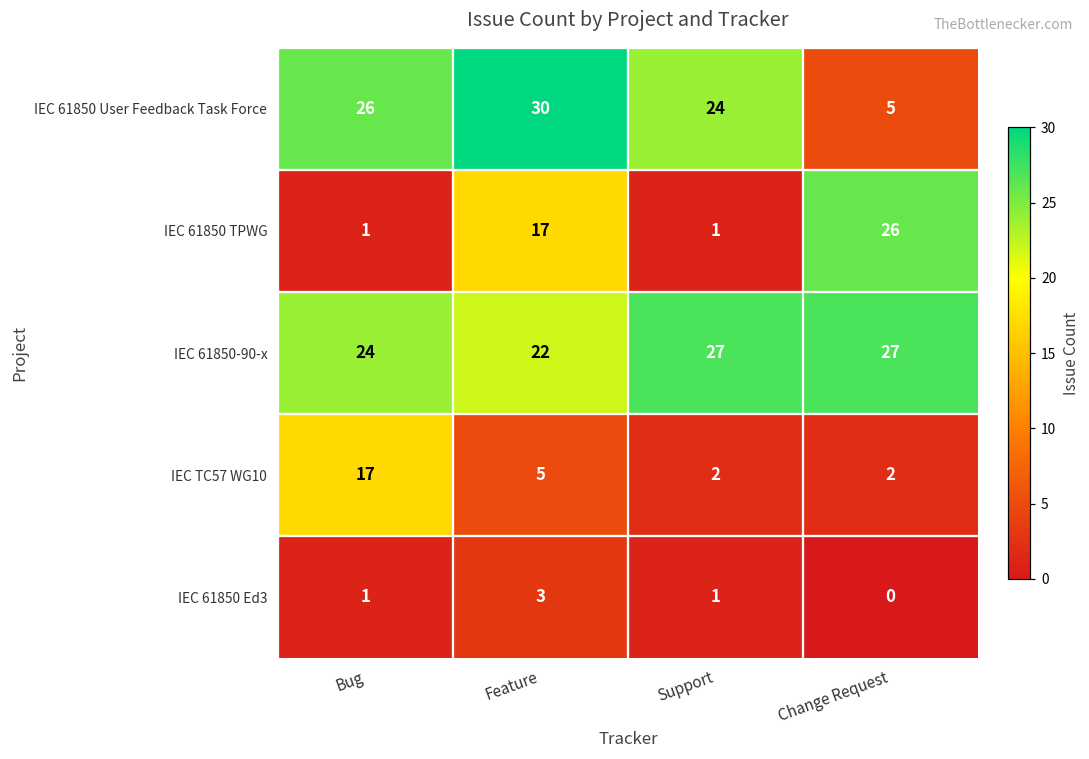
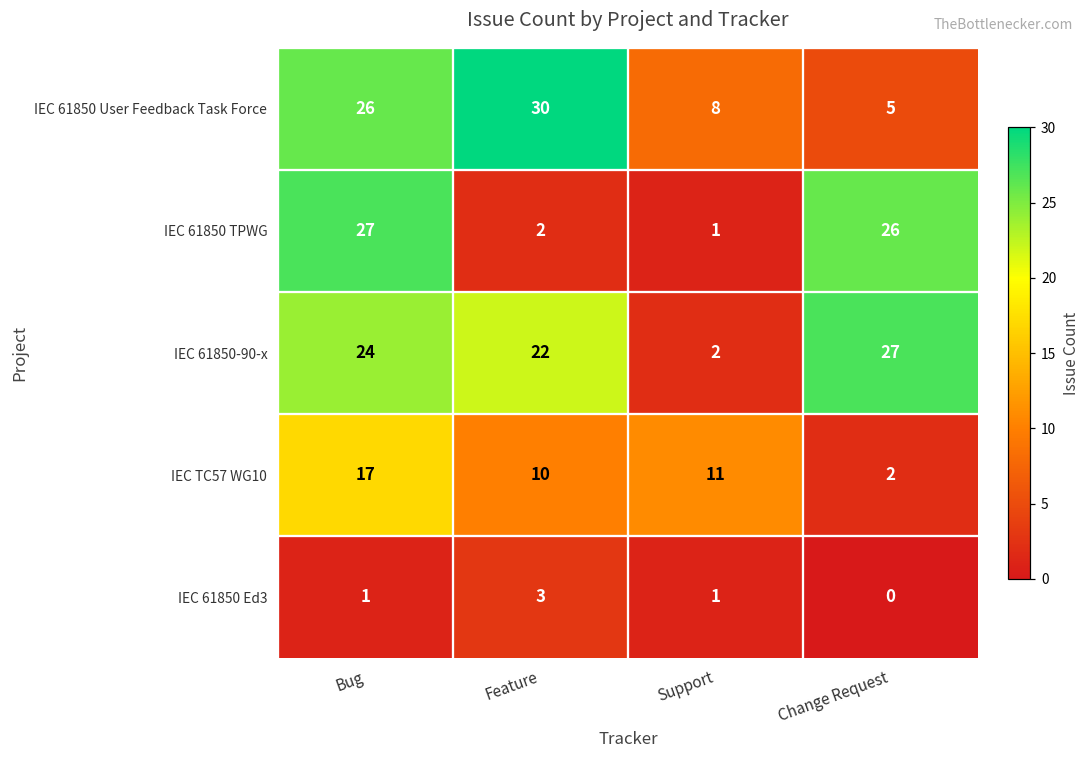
  {
    "IEC 61850 User Feedback Task Force": {
      "Bug": 26,
      "Feature": 30,
-     "Support": 24,
+     "Support": 8,
      "Change Request": 5
    },
    "IEC 61850 TPWG": {
-     "Bug": 1,
-     "Feature": 17,
+     "Bug": 27,
+     "Feature": 2,
      "Support": 1,
      "Change Request": 26
    },
    "IEC 61850-90-x": {
      "Bug": 24,
      "Feature": 22,
-     "Support": 27,
+     "Support": 2,
      "Change Request": 27
    },
    "IEC TC57 WG10": {
      "Bug": 17,
-     "Feature": 5,
-     "Support": 2,
+     "Feature": 10,
+     "Support": 11,
      "Change Request": 2
    },
    "IEC 61850 Ed3": {
      "Bug": 1,
      "Feature": 3,
      "Support": 1,
      "Change Request": 0
    }
  }
